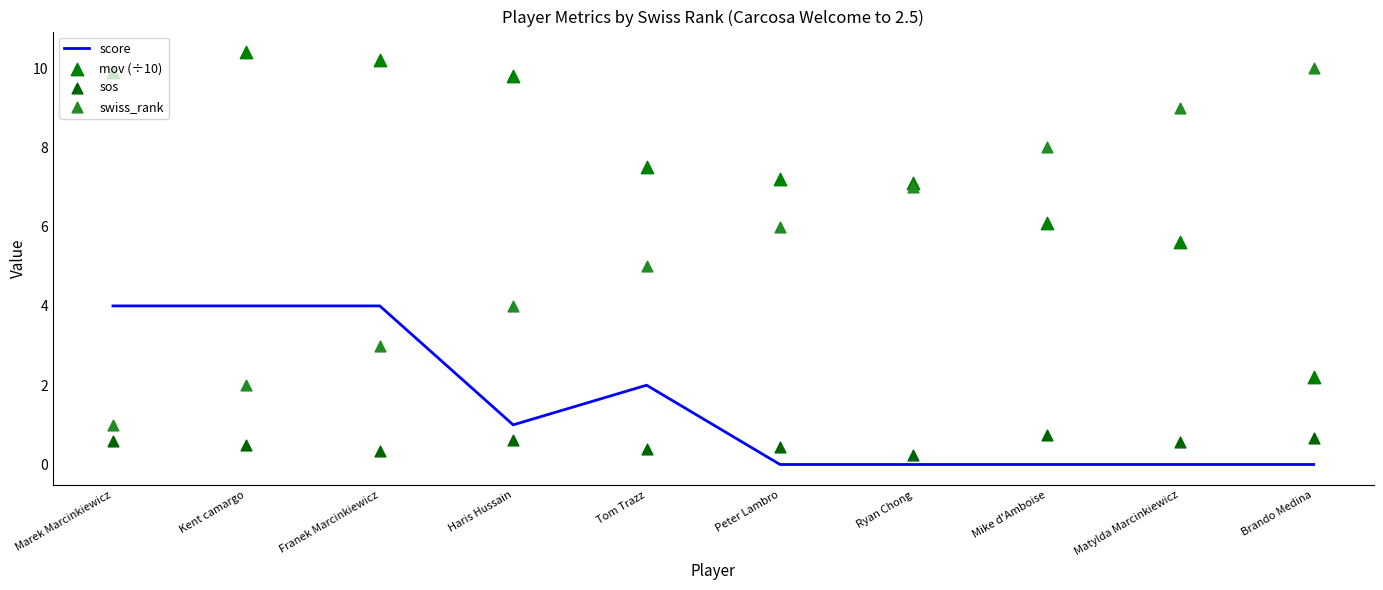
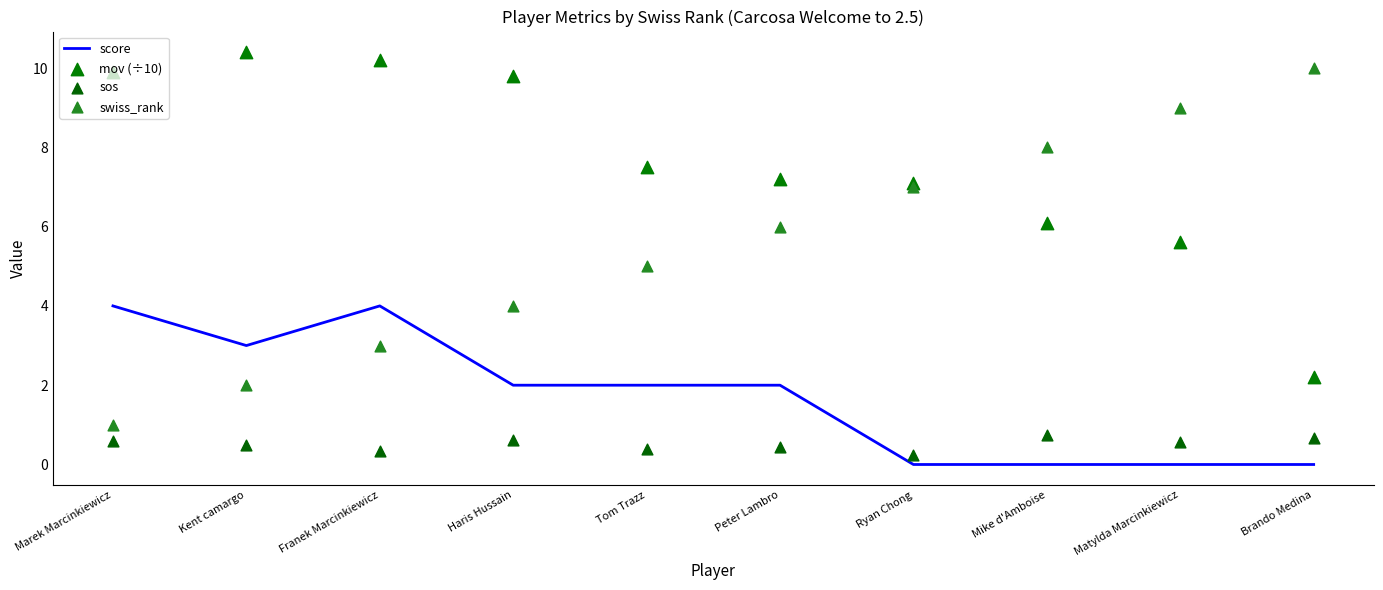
  {
    "score": {
      "Marek Marcinkiewicz": 4,
-     "Kent camargo": 4,
+     "Kent camargo": 3,
      "Franek Marcinkiewicz": 4,
-     "Haris Hussain": 1,
+     "Haris Hussain": 2,
      "Tom Trazz": 2,
-     "Peter Lambro": 0,
+     "Peter Lambro": 2,
      "Ryan Chong": 0,
      "Mike d'Amboise": 0,
      "Matylda Marcinkiewicz": 0,
      "Brando Medina": 0
    }
  }
